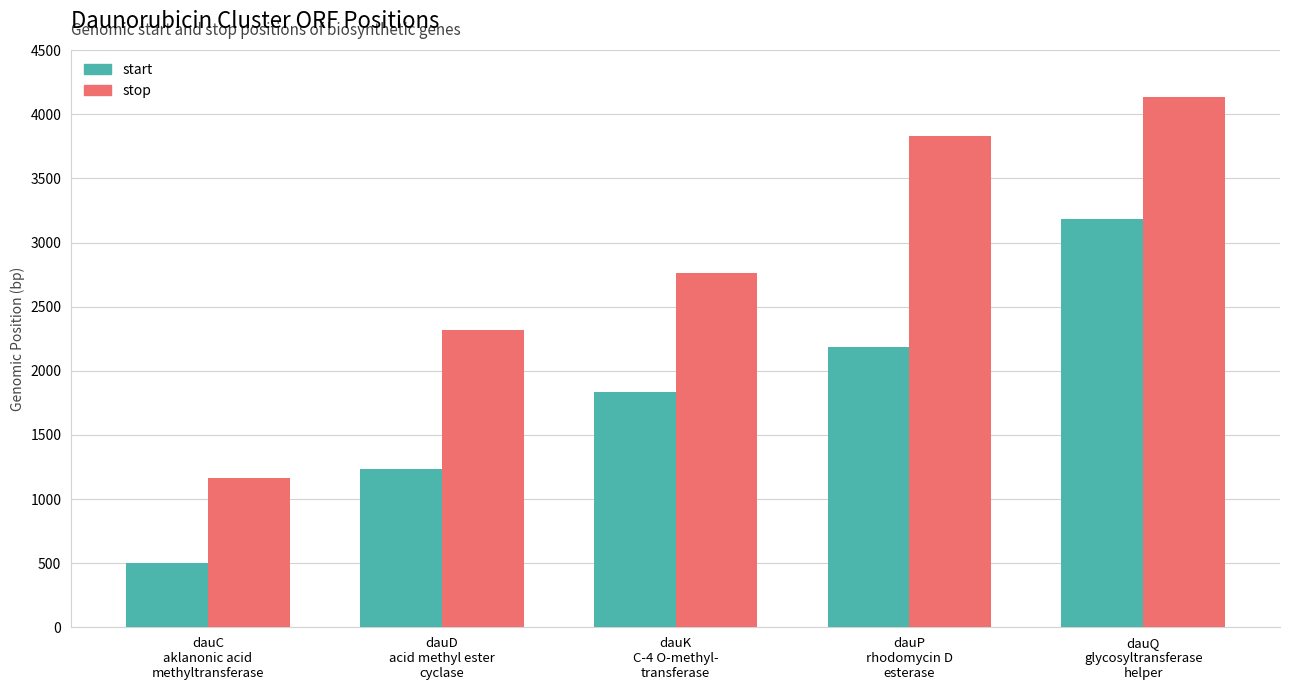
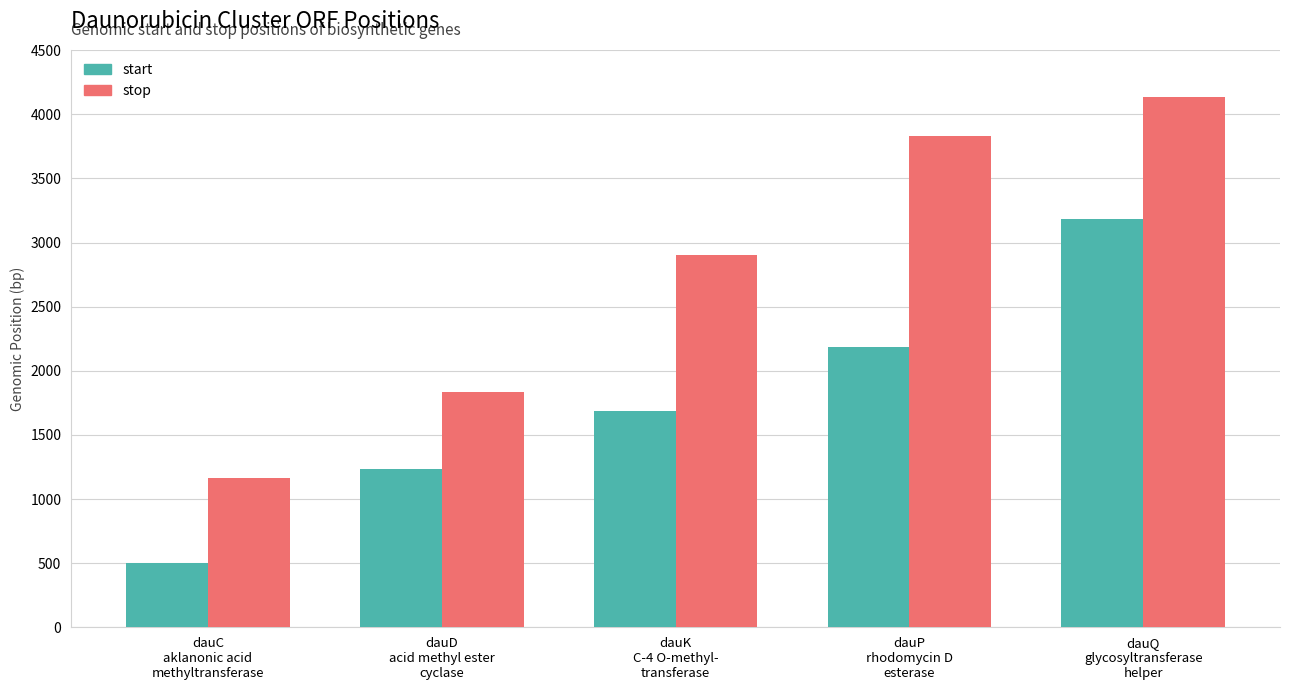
  {
    "start": {
      "dauC aklanonic acid methyltransferase": 500,
      "dauD acid methyl ester cyclase": 1240,
-     "dauK C-4 O-methyl- transferase": 1840,
+     "dauK C-4 O-methyl- transferase": 1680,
      "dauP rhodomycin D esterase": 2190,
      "dauQ glycosyltransferase helper": 3180
    },
    "stop": {
      "dauC aklanonic acid methyltransferase": 1160,
-     "dauD acid methyl ester cyclase": 2320,
-     "dauK C-4 O-methyl- transferase": 2760,
+     "dauD acid methyl ester cyclase": 1840,
+     "dauK C-4 O-methyl- transferase": 2910,
      "dauP rhodomycin D esterase": 3830,
      "dauQ glycosyltransferase helper": 4130
    }
  }
